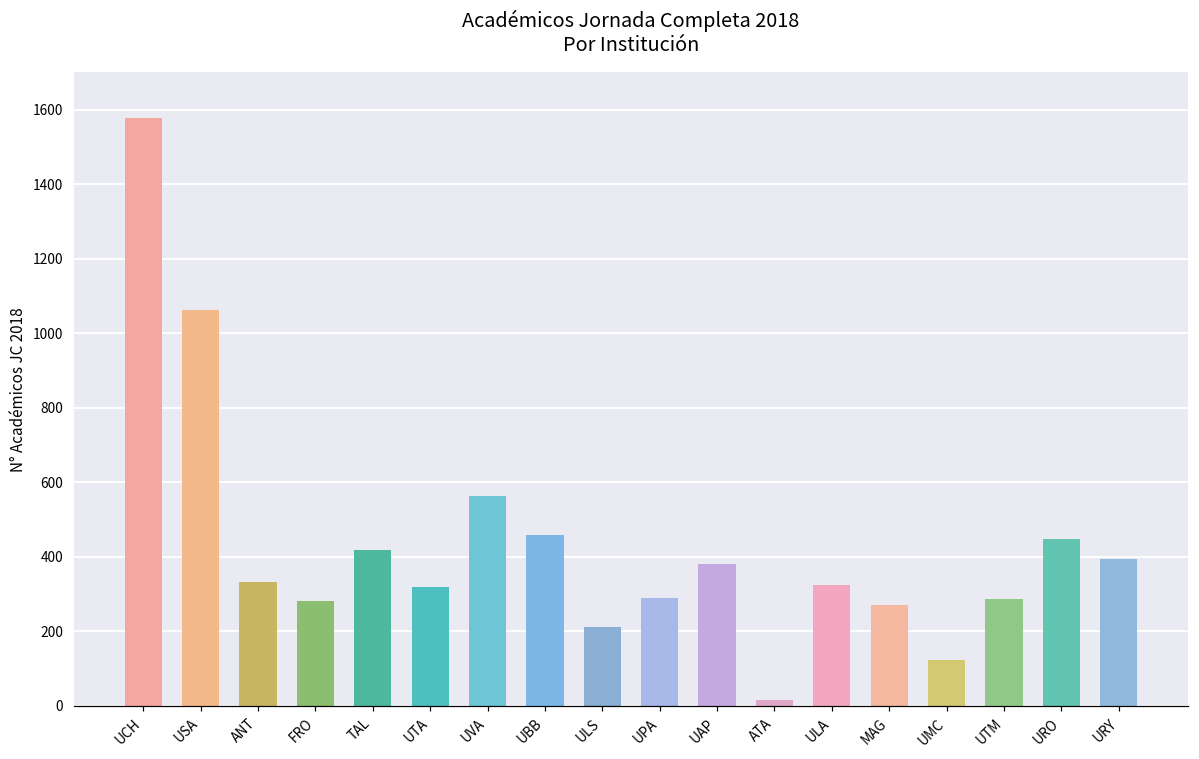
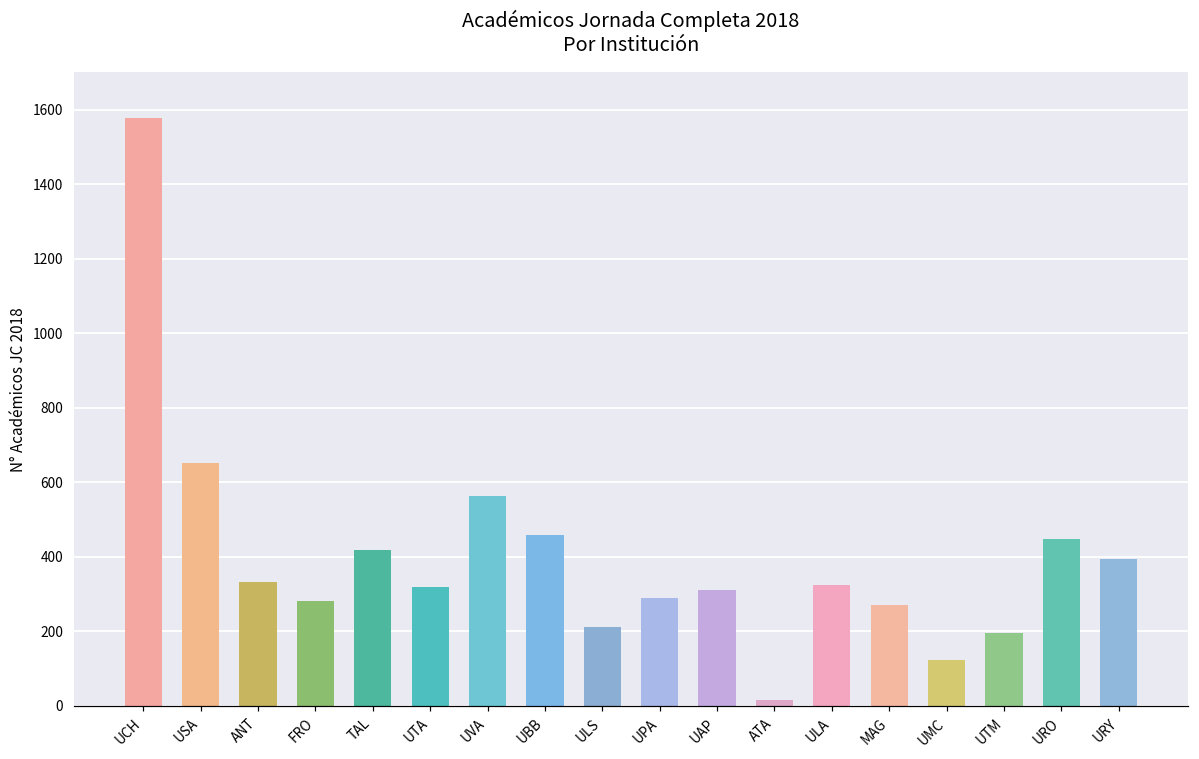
  {
    "UCH": 1580,
-   "USA": 1060,
+   "USA": 650,
    "ANT": 330,
    "FRO": 280,
    "TAL": 420,
    "UTA": 320,
    "UVA": 560,
    "UBB": 460,
    "ULS": 210,
    "UPA": 290,
-   "UAP": 380,
+   "UAP": 310,
    "ATA": 20,
    "ULA": 330,
    "MAG": 270,
    "UMC": 120,
-   "UTM": 290,
+   "UTM": 200,
    "URO": 450,
    "URY": 390
  }
